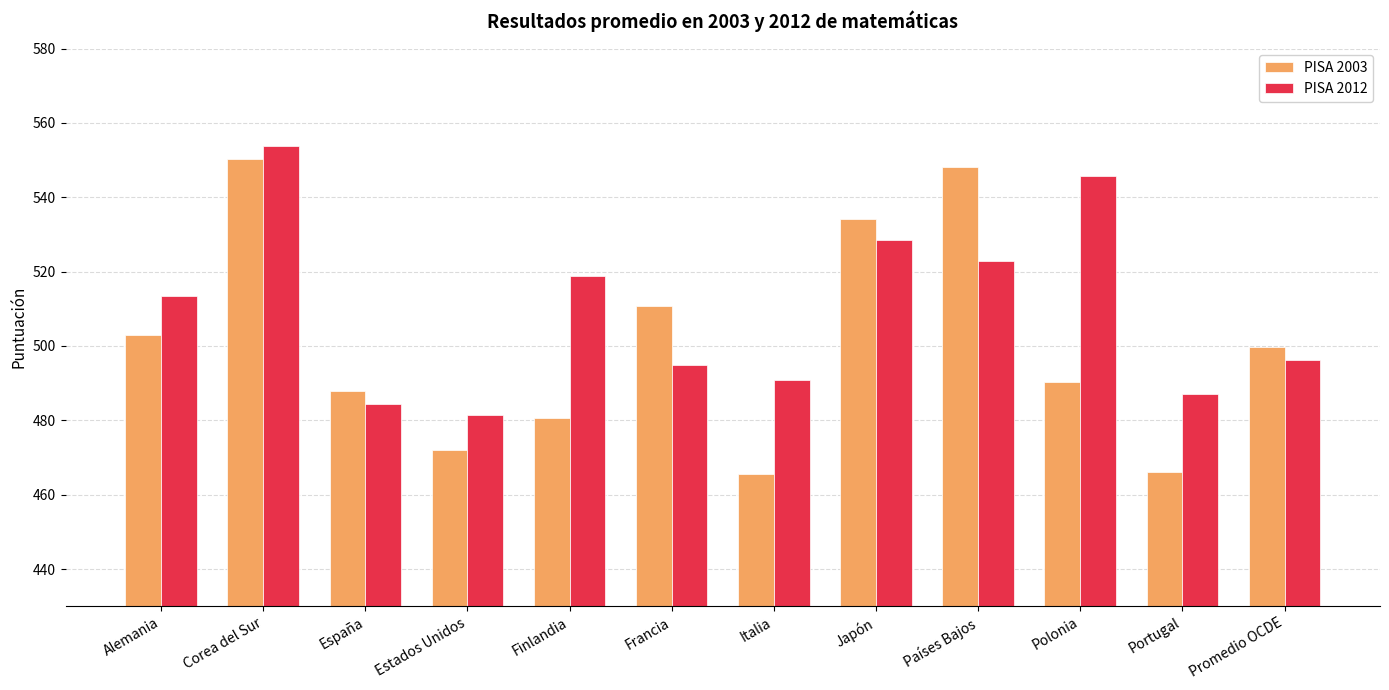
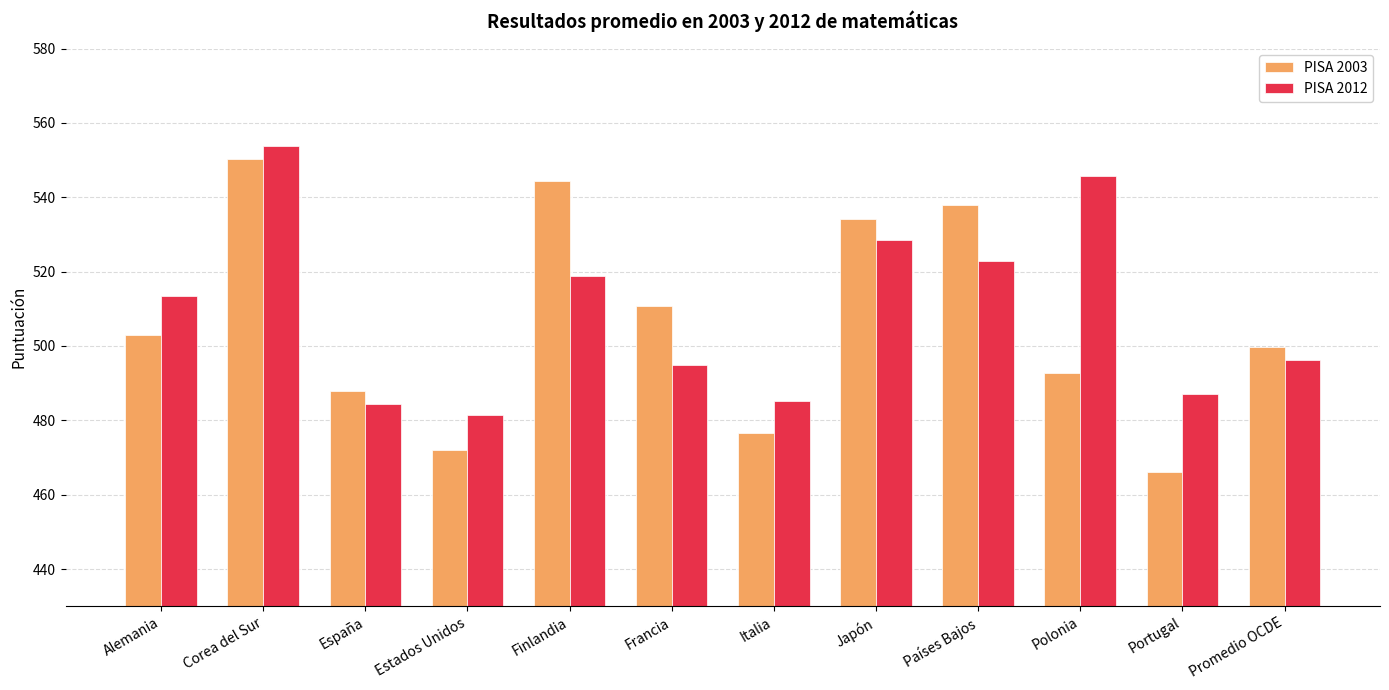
  {
    "PISA 2003": {
      "Alemania": 503,
      "Corea del Sur": 550,
      "España": 488,
      "Estados Unidos": 472,
-     "Finlandia": 481,
+     "Finlandia": 544,
      "Francia": 511,
-     "Italia": 466,
+     "Italia": 477,
      "Japón": 534,
-     "Países Bajos": 548,
-     "Polonia": 490,
+     "Países Bajos": 538,
+     "Polonia": 493,
      "Portugal": 466,
      "Promedio OCDE": 500
    },
    "PISA 2012": {
      "Alemania": 514,
      "Corea del Sur": 554,
      "España": 484,
      "Estados Unidos": 481,
      "Finlandia": 519,
      "Francia": 495,
-     "Italia": 491,
+     "Italia": 485,
      "Japón": 529,
      "Países Bajos": 523,
      "Polonia": 546,
      "Portugal": 487,
      "Promedio OCDE": 496
    }
  }
